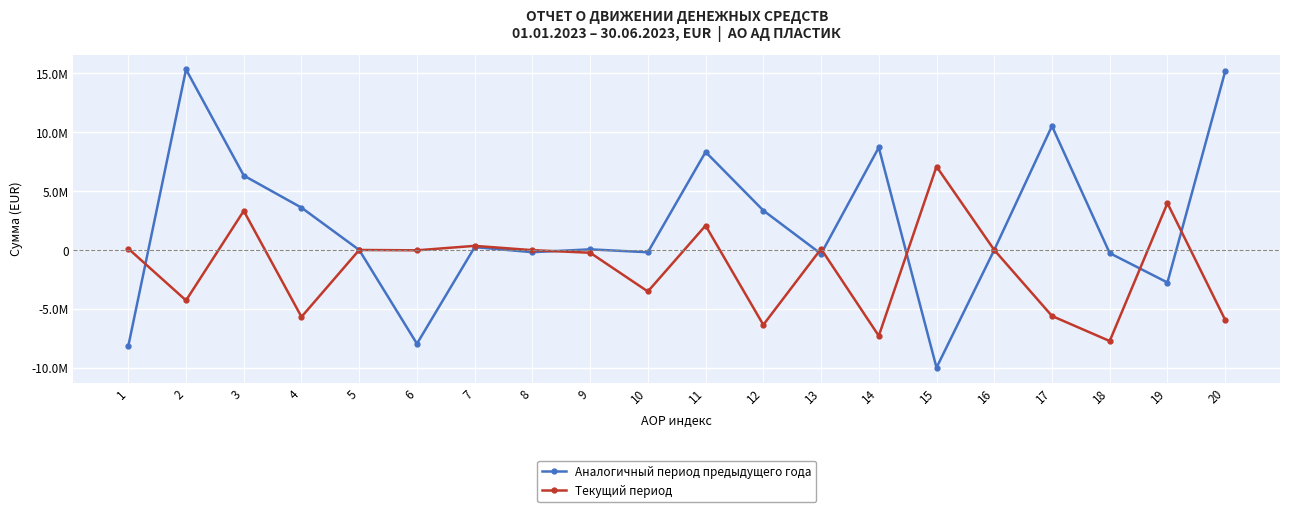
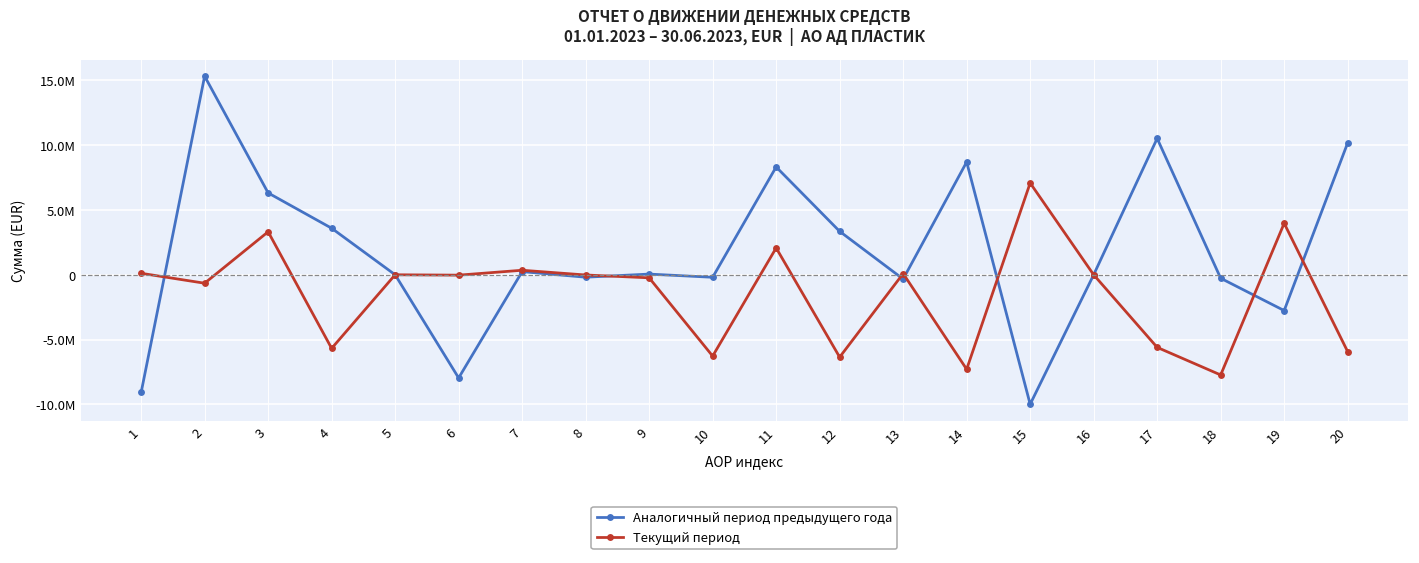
  {
    "Аналогичный период предыдущего года": {
-     "1": -8200000,
+     "1": -9100000,
      "2": 15300000,
      "3": 6300000,
      "4": 3600000,
      "6": -8000000,
      "9": 100000,
      "10": -200000,
      "11": 8300000,
      "12": 3400000,
      "13": -300000,
      "14": 8700000,
      "15": -10000000,
      "17": 10500000,
      "18": -300000,
      "19": -2800000,
-     "20": 15200000
+     "20": 10200000
    },
    "Текущий период": {
      "1": 100000,
-     "2": -4300000,
+     "2": -700000,
      "3": 3300000,
      "4": -5700000,
      "6": 0,
      "9": -200000,
-     "10": -3500000,
+     "10": -6300000,
      "11": 2100000,
      "12": -6400000,
      "13": 100000,
      "14": -7300000,
      "15": 7100000,
      "17": -5600000,
      "18": -7700000,
      "19": 4000000,
      "20": -5900000
    }
  }
